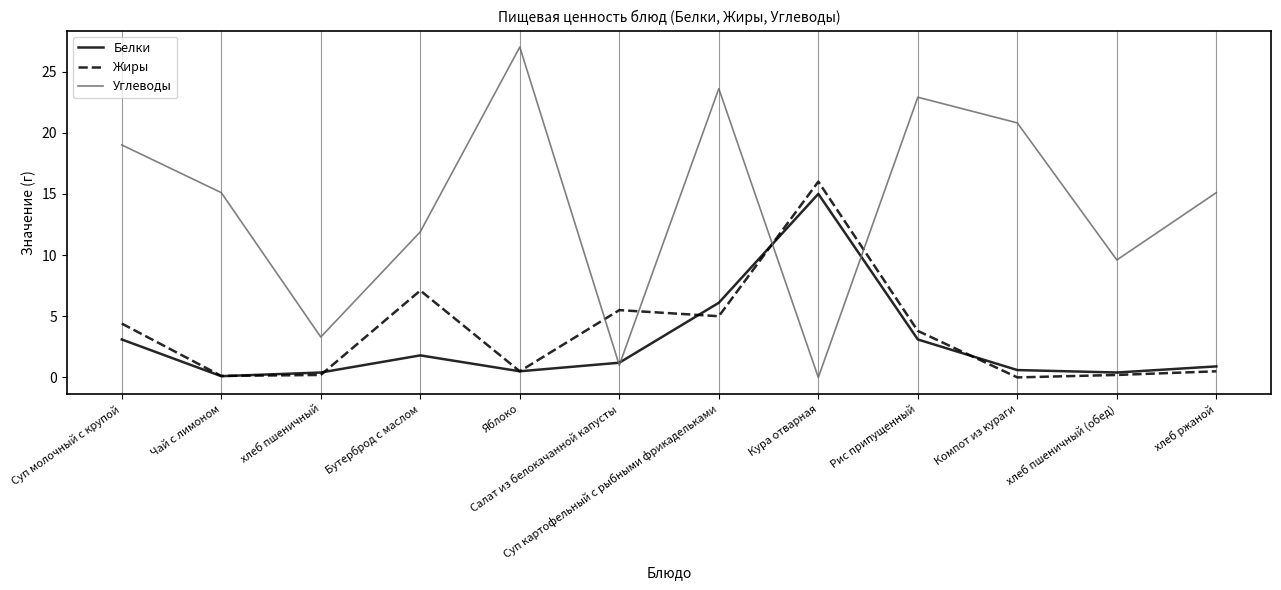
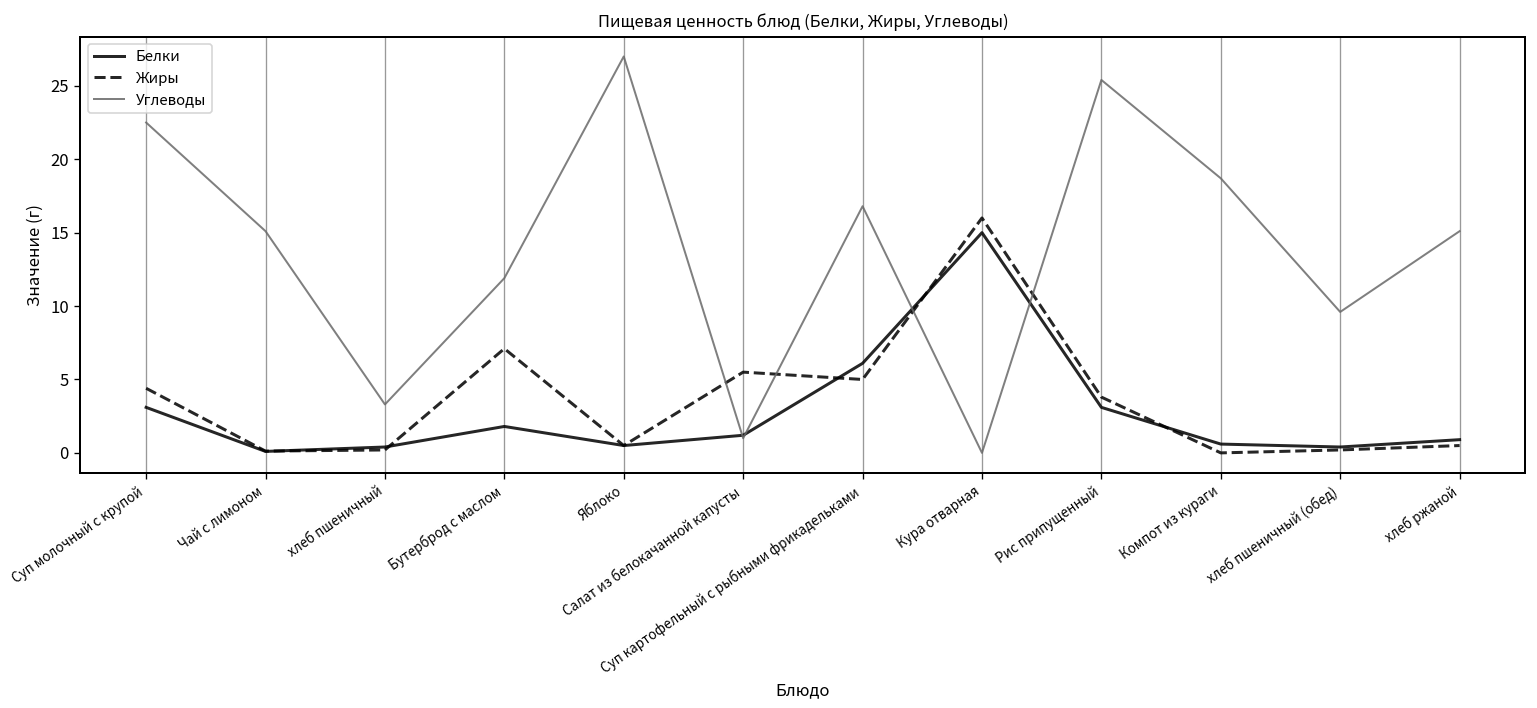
  {
    "Углеводы": {
-     "Суп молочный с крупой": 19.0,
+     "Суп молочный с крупой": 22.5,
      "Чай с лимоном": 15.1,
      "хлеб пшеничный": 3.3,
      "Бутерброд с маслом": 11.9,
      "Яблоко": 27.0,
-     "Суп картофельный с рыбными фрикадельками": 23.6,
+     "Суп картофельный с рыбными фрикадельками": 16.8,
      "Кура отварная": 0.0,
-     "Рис припущенный": 22.9,
-     "Компот из кураги": 20.8,
+     "Рис припущенный": 25.4,
+     "Компот из кураги": 18.7,
      "хлеб пшеничный (обед)": 9.6,
      "хлеб ржаной": 15.1
    }
  }
